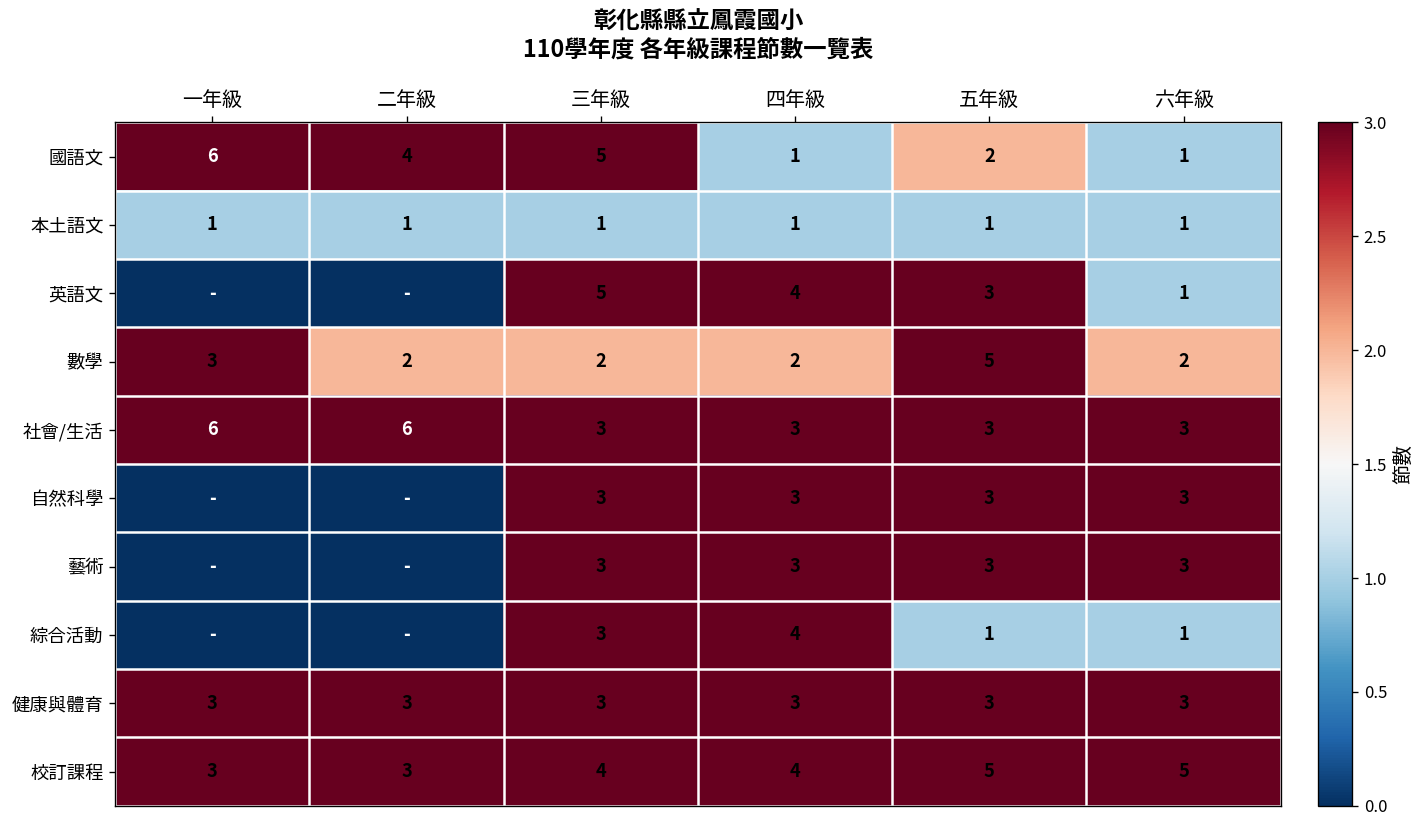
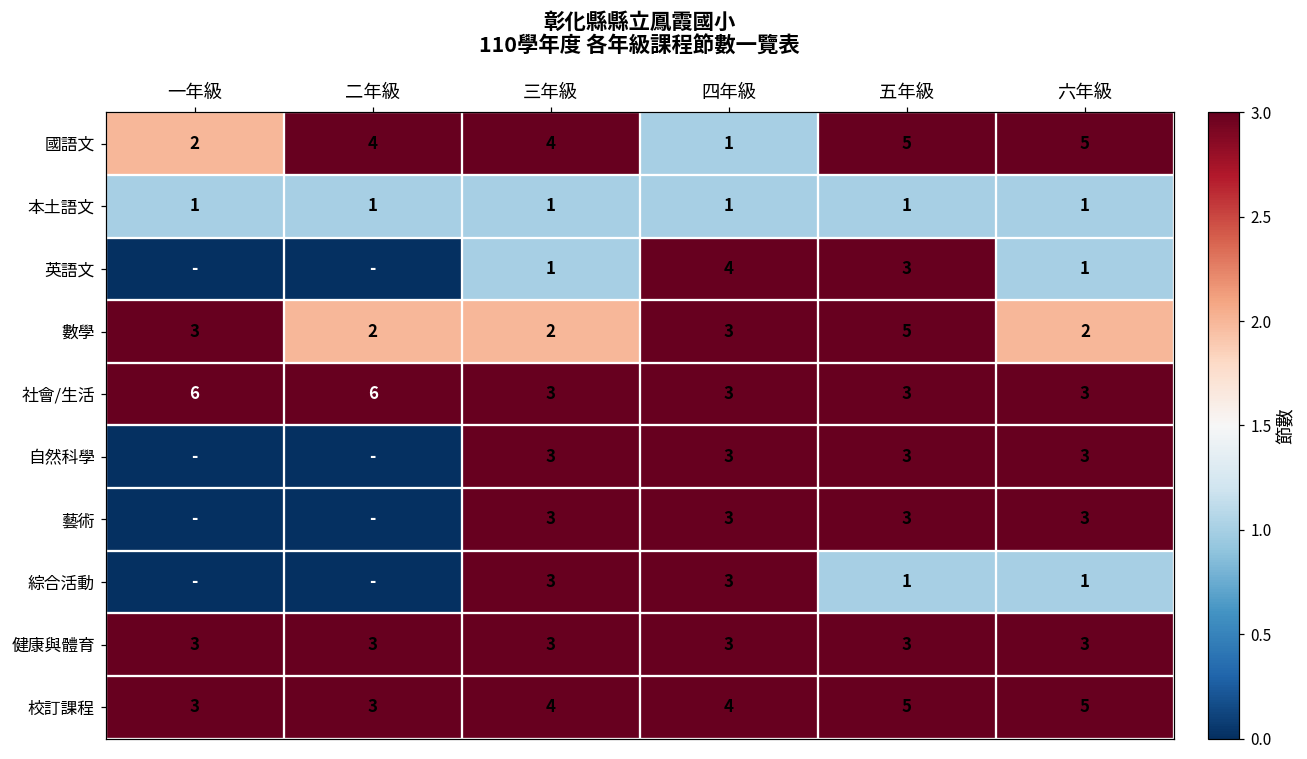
  {
    "國語文": {
-     "一年級": 6,
+     "一年級": 2,
      "二年級": 4,
-     "三年級": 5,
+     "三年級": 4,
      "四年級": 1,
-     "五年級": 2,
-     "六年級": 1
+     "五年級": 5,
+     "六年級": 5
    },
    "本土語文": {
      "一年級": 1,
      "二年級": 1,
      "三年級": 1,
      "四年級": 1,
      "五年級": 1,
      "六年級": 1
    },
    "英語文": {
-     "三年級": 5,
+     "三年級": 1,
      "四年級": 4,
      "五年級": 3,
      "六年級": 1
    },
    "數學": {
      "一年級": 3,
      "二年級": 2,
      "三年級": 2,
-     "四年級": 2,
+     "四年級": 3,
      "五年級": 5,
      "六年級": 2
    },
    "社會/生活": {
      "一年級": 6,
      "二年級": 6,
      "三年級": 3,
      "四年級": 3,
      "五年級": 3,
      "六年級": 3
    },
    "自然科學": {
      "三年級": 3,
      "四年級": 3,
      "五年級": 3,
      "六年級": 3
    },
    "藝術": {
      "三年級": 3,
      "四年級": 3,
      "五年級": 3,
      "六年級": 3
    },
    "綜合活動": {
      "三年級": 3,
-     "四年級": 4,
+     "四年級": 3,
      "五年級": 1,
      "六年級": 1
    },
    "健康與體育": {
      "一年級": 3,
      "二年級": 3,
      "三年級": 3,
      "四年級": 3,
      "五年級": 3,
      "六年級": 3
    },
    "校訂課程": {
      "一年級": 3,
      "二年級": 3,
      "三年級": 4,
      "四年級": 4,
      "五年級": 5,
      "六年級": 5
    }
  }
